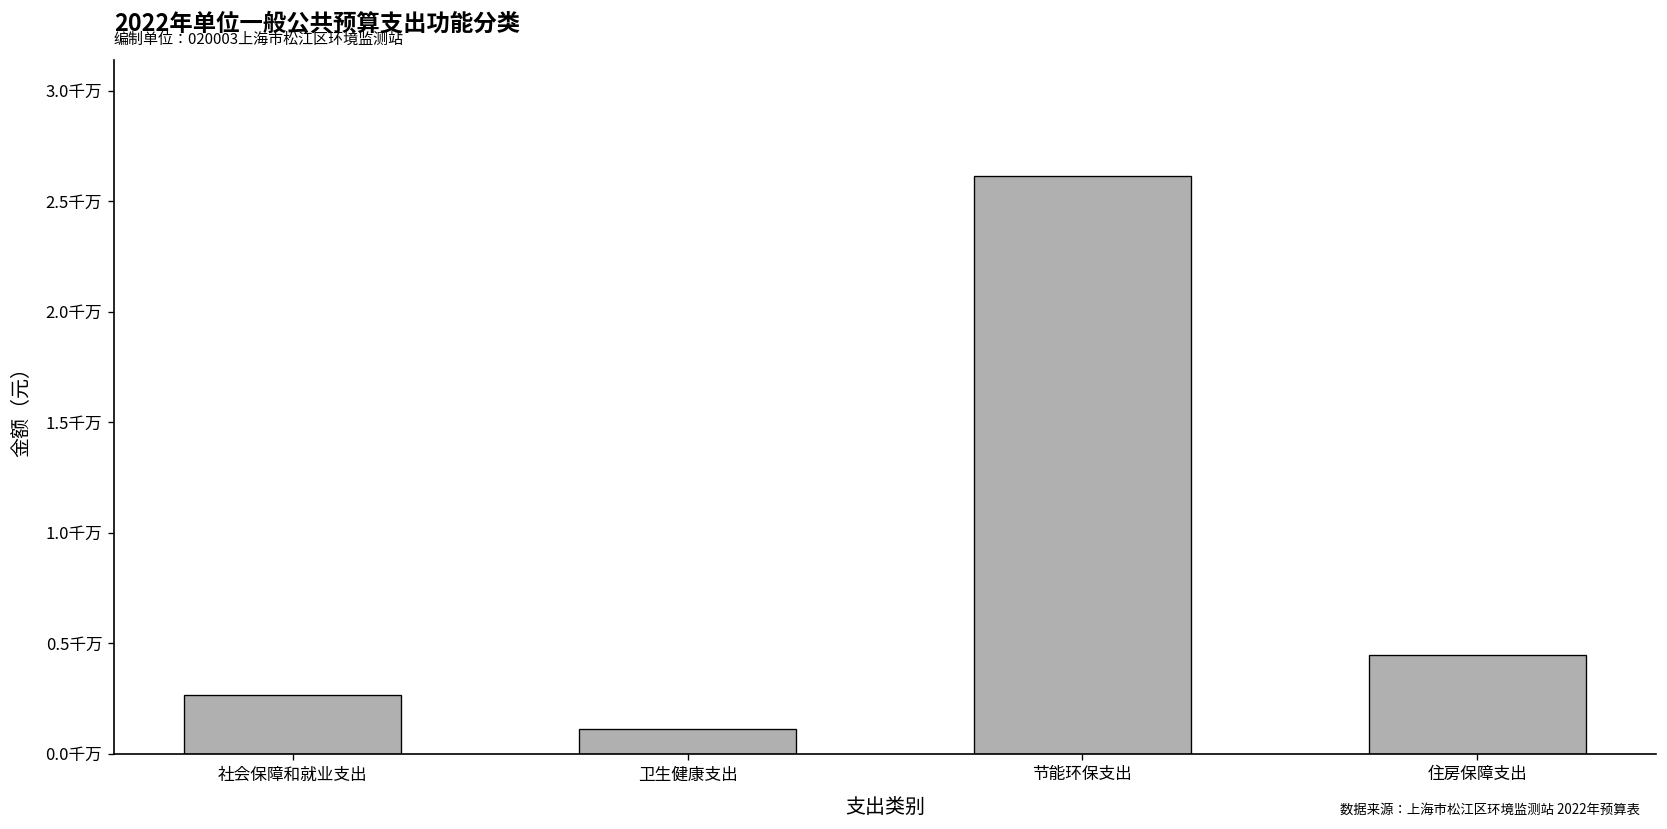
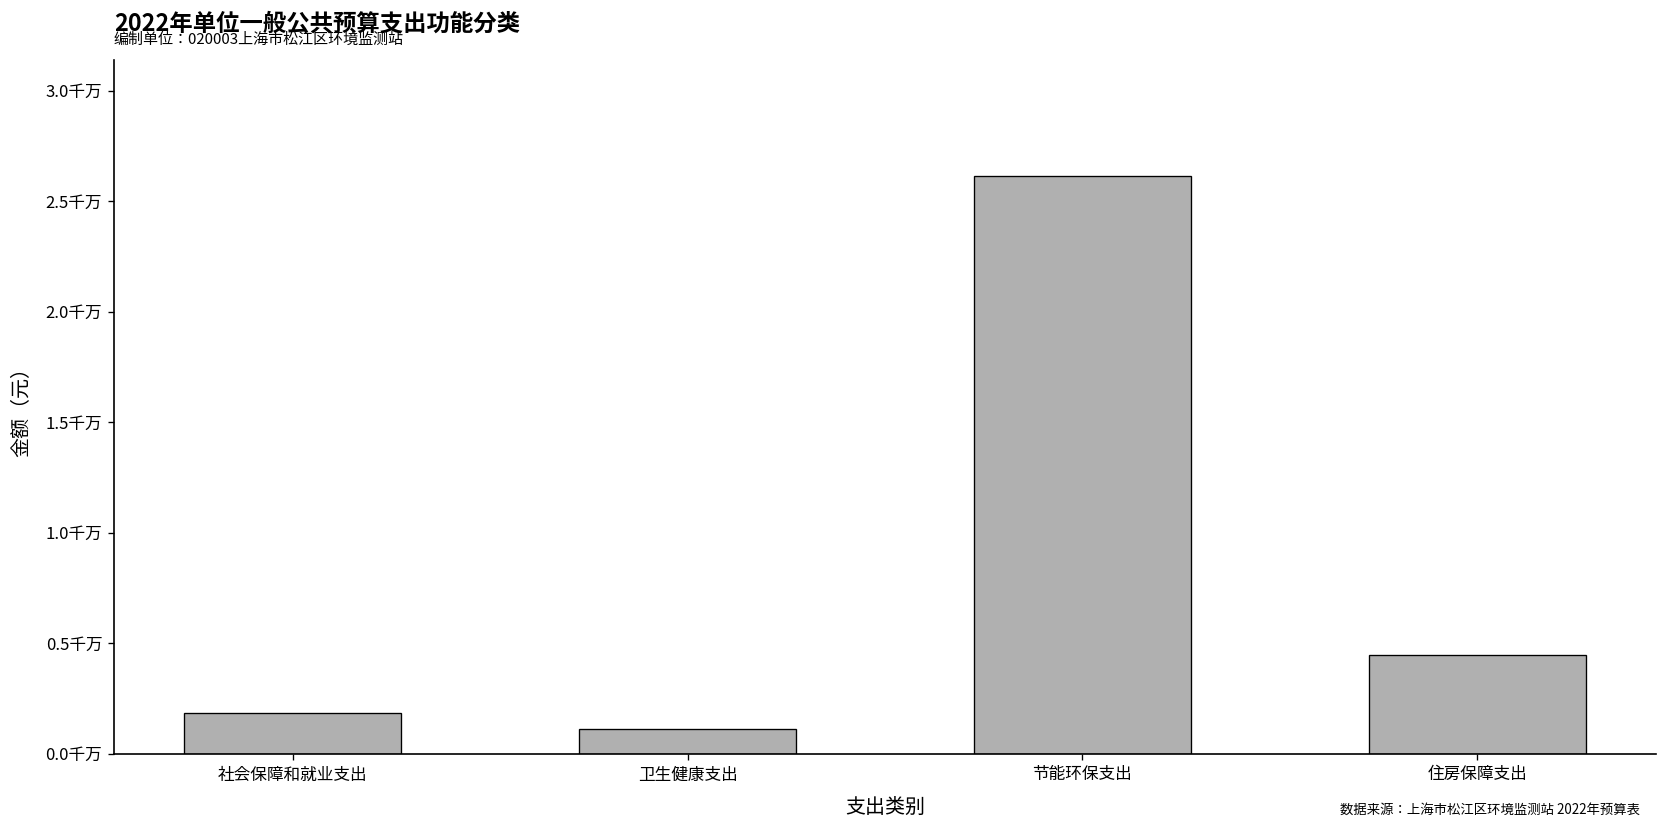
  {
-   "社会保障和就业支出": "0.27千万",
+   "社会保障和就业支出": "0.18千万",
    "卫生健康支出": "0.11千万",
    "节能环保支出": "2.61千万",
    "住房保障支出": "0.44千万"
  }
